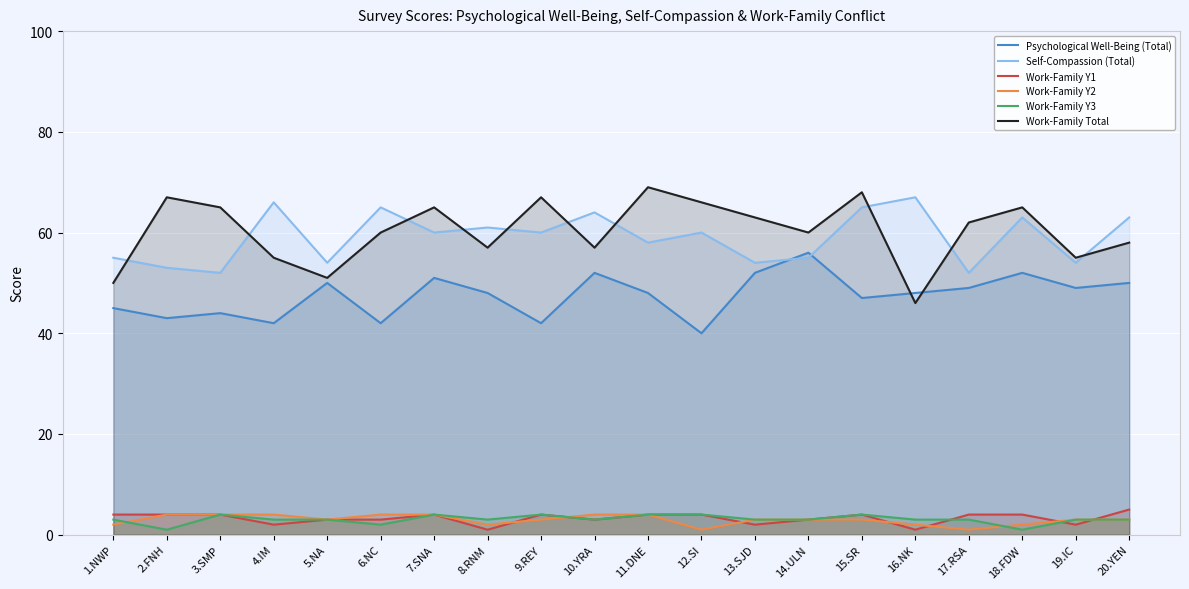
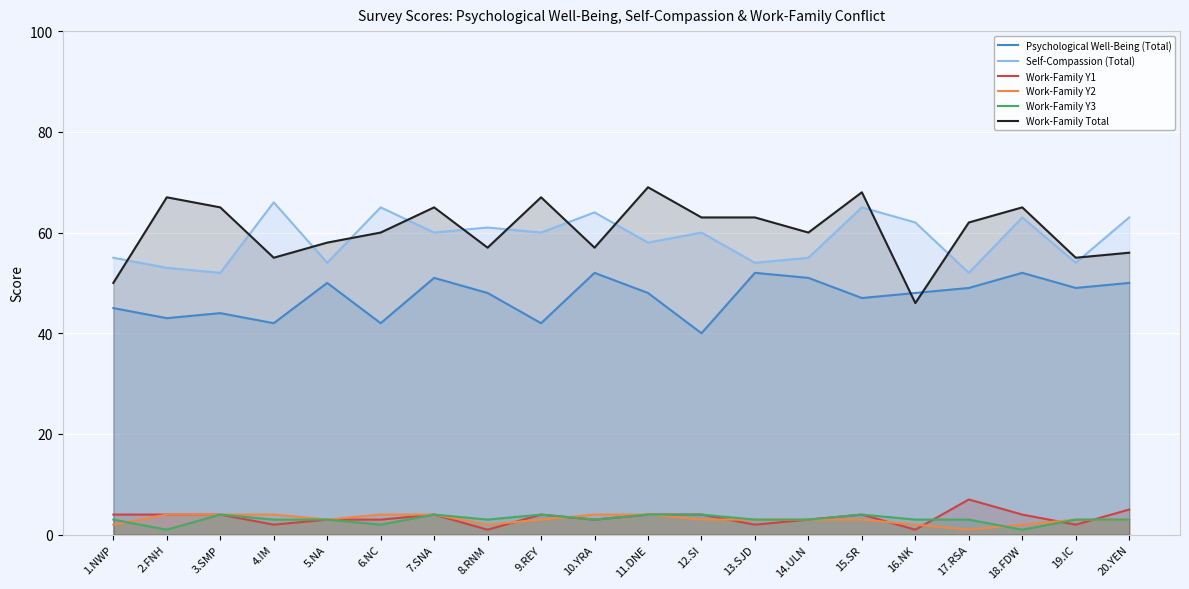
  {
    "Psychological Well-Being (Total)": {
      "1.NWP": 45,
      "2.FNH": 43,
      "3.SMP": 44,
      "4.IM": 42,
      "5.NA": 50,
      "6.NC": 42,
      "7.SNA": 51,
      "8.RNM": 48,
      "9.REY": 42,
      "10.YRA": 52,
      "11.DNE": 48,
      "12.SI": 40,
      "13.SJD": 52,
-     "14.ULN": 56,
+     "14.ULN": 51,
      "15.SR": 47,
      "16.NK": 48,
      "17.RSA": 49,
      "18.FDW": 52,
      "19.IC": 49,
      "20.YEN": 50
    },
    "Self-Compassion (Total)": {
      "1.NWP": 55,
      "2.FNH": 53,
      "3.SMP": 52,
      "4.IM": 66,
      "5.NA": 54,
      "6.NC": 65,
      "7.SNA": 60,
      "8.RNM": 61,
      "9.REY": 60,
      "10.YRA": 64,
      "11.DNE": 58,
      "12.SI": 60,
      "13.SJD": 54,
      "14.ULN": 55,
      "15.SR": 65,
-     "16.NK": 67,
+     "16.NK": 62,
      "17.RSA": 52,
      "18.FDW": 63,
      "19.IC": 54,
      "20.YEN": 63
    },
    "Work-Family Y1": {
      "1.NWP": 4,
      "4.IM": 2,
      "6.NC": 3,
      "8.RNM": 1,
      "13.SJD": 2,
      "16.NK": 1,
-     "17.RSA": 4,
+     "17.RSA": 7,
      "18.FDW": 4,
      "19.IC": 2,
      "20.YEN": 5
    },
    "Work-Family Y2": {
      "1.NWP": 2,
      "4.IM": 4,
      "6.NC": 4,
      "8.RNM": 2,
      "9.REY": 3,
      "10.YRA": 4,
-     "12.SI": 1,
+     "12.SI": 3,
      "15.SR": 3,
      "16.NK": 2,
      "17.RSA": 1,
      "18.FDW": 2
    },
    "Work-Family Y3": {
      "1.NWP": 3,
      "2.FNH": 1,
      "4.IM": 3,
      "6.NC": 2,
      "8.RNM": 3,
      "16.NK": 3,
      "17.RSA": 3,
      "18.FDW": 1
    },
    "Work-Family Total": {
      "1.NWP": 50,
      "2.FNH": 67,
      "3.SMP": 65,
      "4.IM": 55,
-     "5.NA": 51,
+     "5.NA": 58,
      "6.NC": 60,
      "7.SNA": 65,
      "8.RNM": 57,
      "9.REY": 67,
      "10.YRA": 57,
      "11.DNE": 69,
-     "12.SI": 66,
+     "12.SI": 63,
      "13.SJD": 63,
      "14.ULN": 60,
      "15.SR": 68,
      "16.NK": 46,
      "17.RSA": 62,
      "18.FDW": 65,
      "19.IC": 55,
-     "20.YEN": 58
+     "20.YEN": 56
    }
  }
